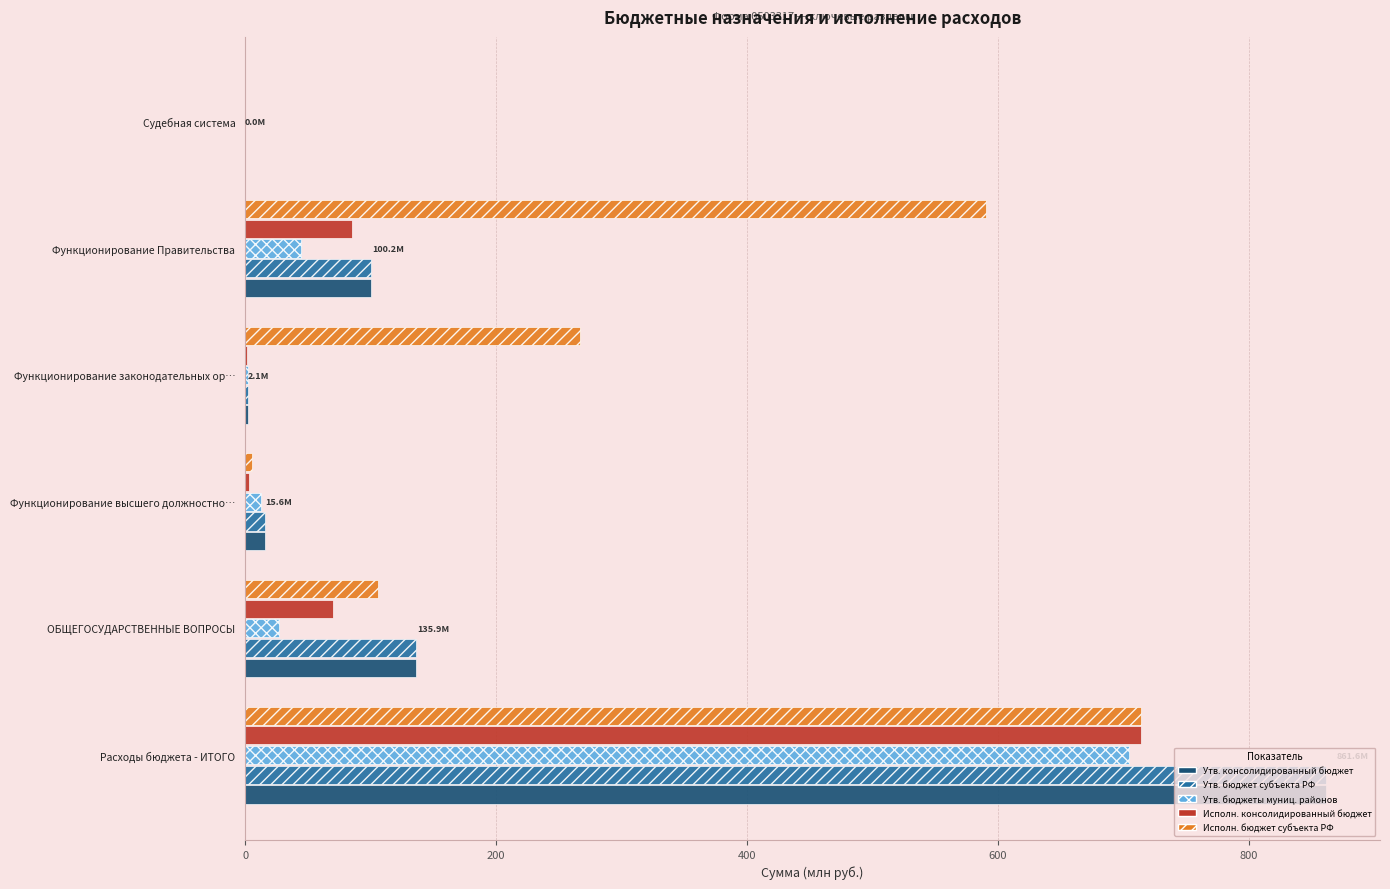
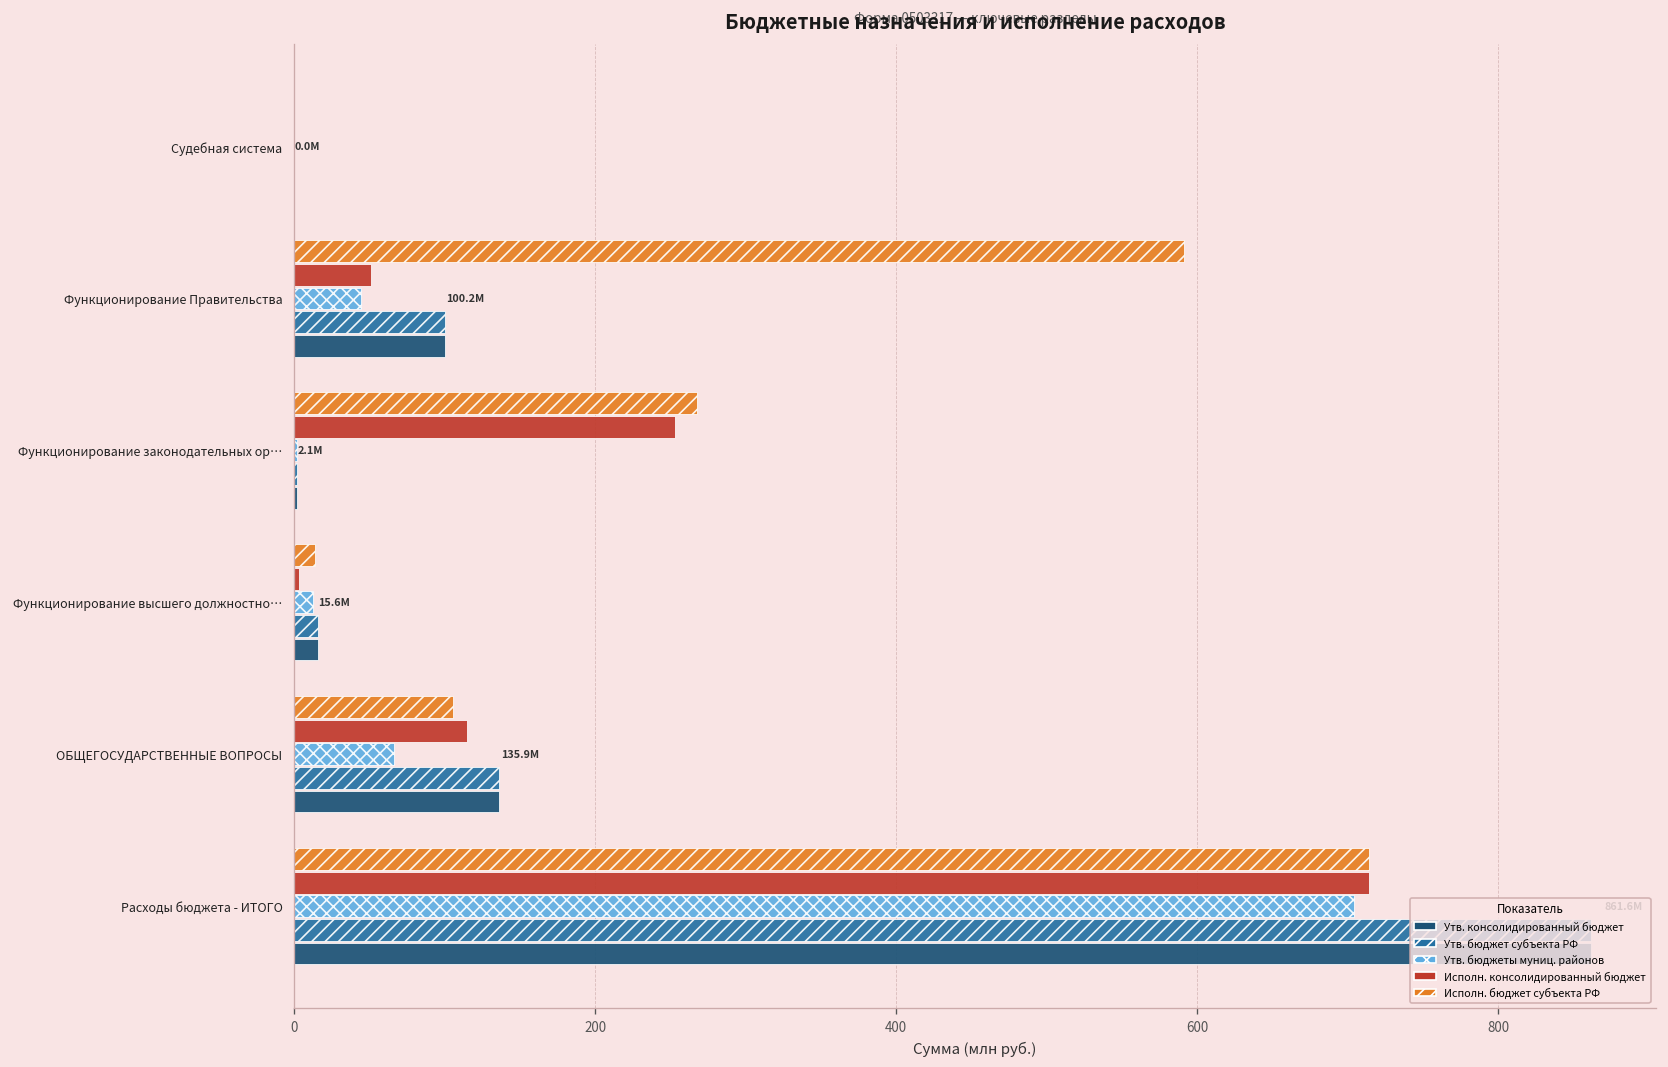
  {
    "Утв. бюджеты муниц. районов": {
      "Функционирование Правительства": 45,
-     "ОБЩЕГОСУДАРСТВЕННЫЕ ВОПРОСЫ": 27,
+     "ОБЩЕГОСУДАРСТВЕННЫЕ ВОПРОСЫ": 66,
      "Расходы бюджета - ИТОГО": 704
    },
    "Исполн. консолидированный бюджет": {
-     "Функционирование Правительства": 85,
-     "Функционирование законодательных ор…": 2,
+     "Функционирование Правительства": 51,
+     "Функционирование законодательных ор…": 253,
      "Функционирование высшего должностно…": 3,
-     "ОБЩЕГОСУДАРСТВЕННЫЕ ВОПРОСЫ": 70,
+     "ОБЩЕГОСУДАРСТВЕННЫЕ ВОПРОСЫ": 115,
      "Расходы бюджета - ИТОГО": 714
    },
    "Исполн. бюджет субъекта РФ": {
      "Функционирование Правительства": 591,
      "Функционирование законодательных ор…": 267,
-     "Функционирование высшего должностно…": 5,
+     "Функционирование высшего должностно…": 14,
      "ОБЩЕГОСУДАРСТВЕННЫЕ ВОПРОСЫ": 106,
      "Расходы бюджета - ИТОГО": 714
    }
  }
